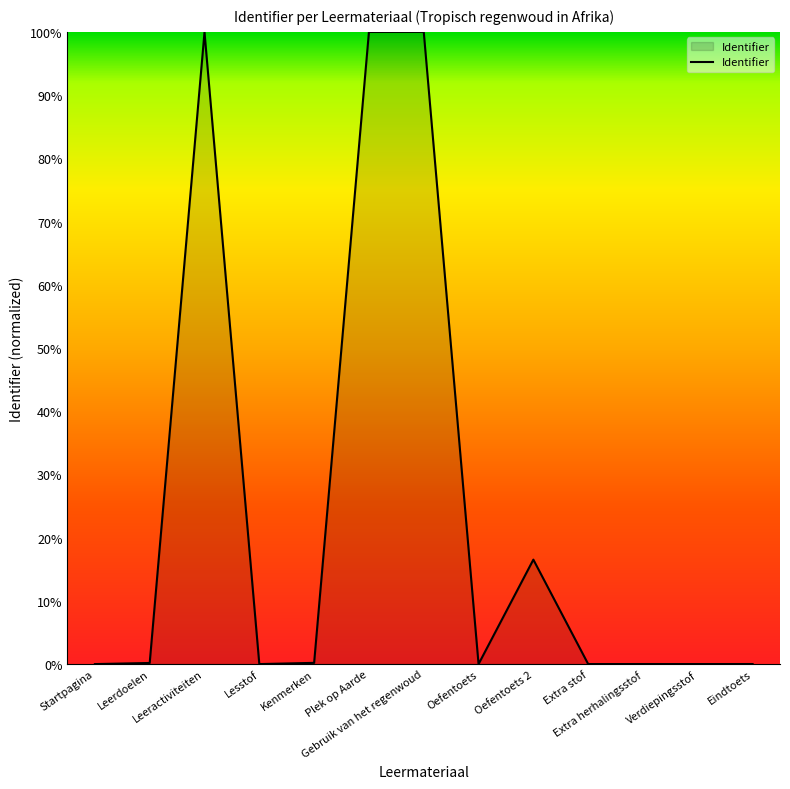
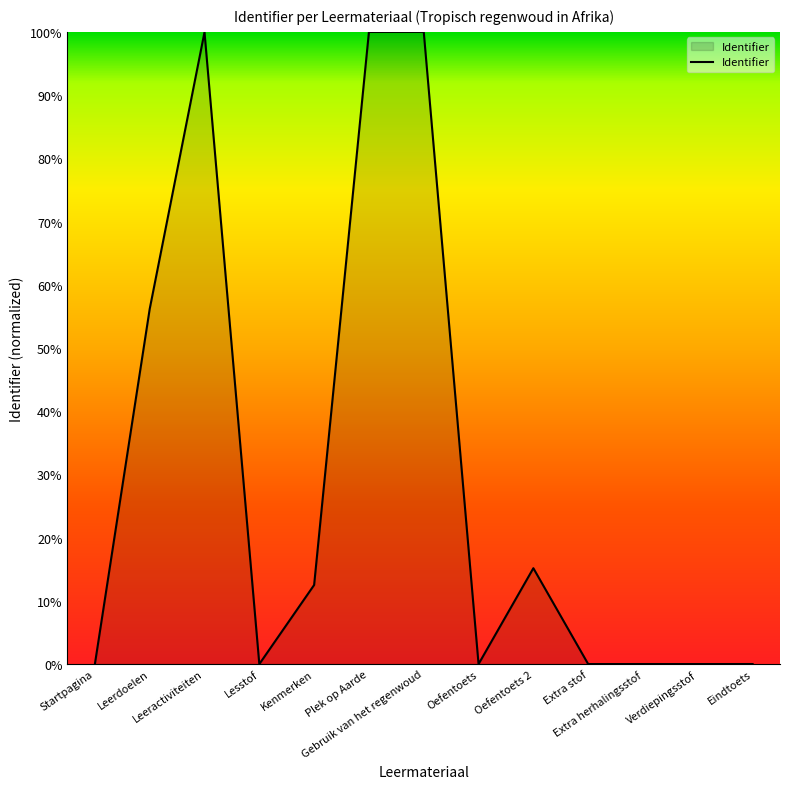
  {
    "Startpagina": "0%",
-   "Leerdoelen": "0%",
+   "Leerdoelen": "56%",
    "Leeractiviteiten": "100%",
    "Lesstof": "0%",
-   "Kenmerken": "0%",
+   "Kenmerken": "13%",
    "Plek op Aarde": "100%",
    "Gebruik van het regenwoud": "100%",
    "Oefentoets": "0%",
-   "Oefentoets 2": "17%",
+   "Oefentoets 2": "15%",
    "Extra stof": "0%",
    "Extra herhalingsstof": "0%",
    "Verdiepingsstof": "0%",
    "Eindtoets": "0%"
  }
